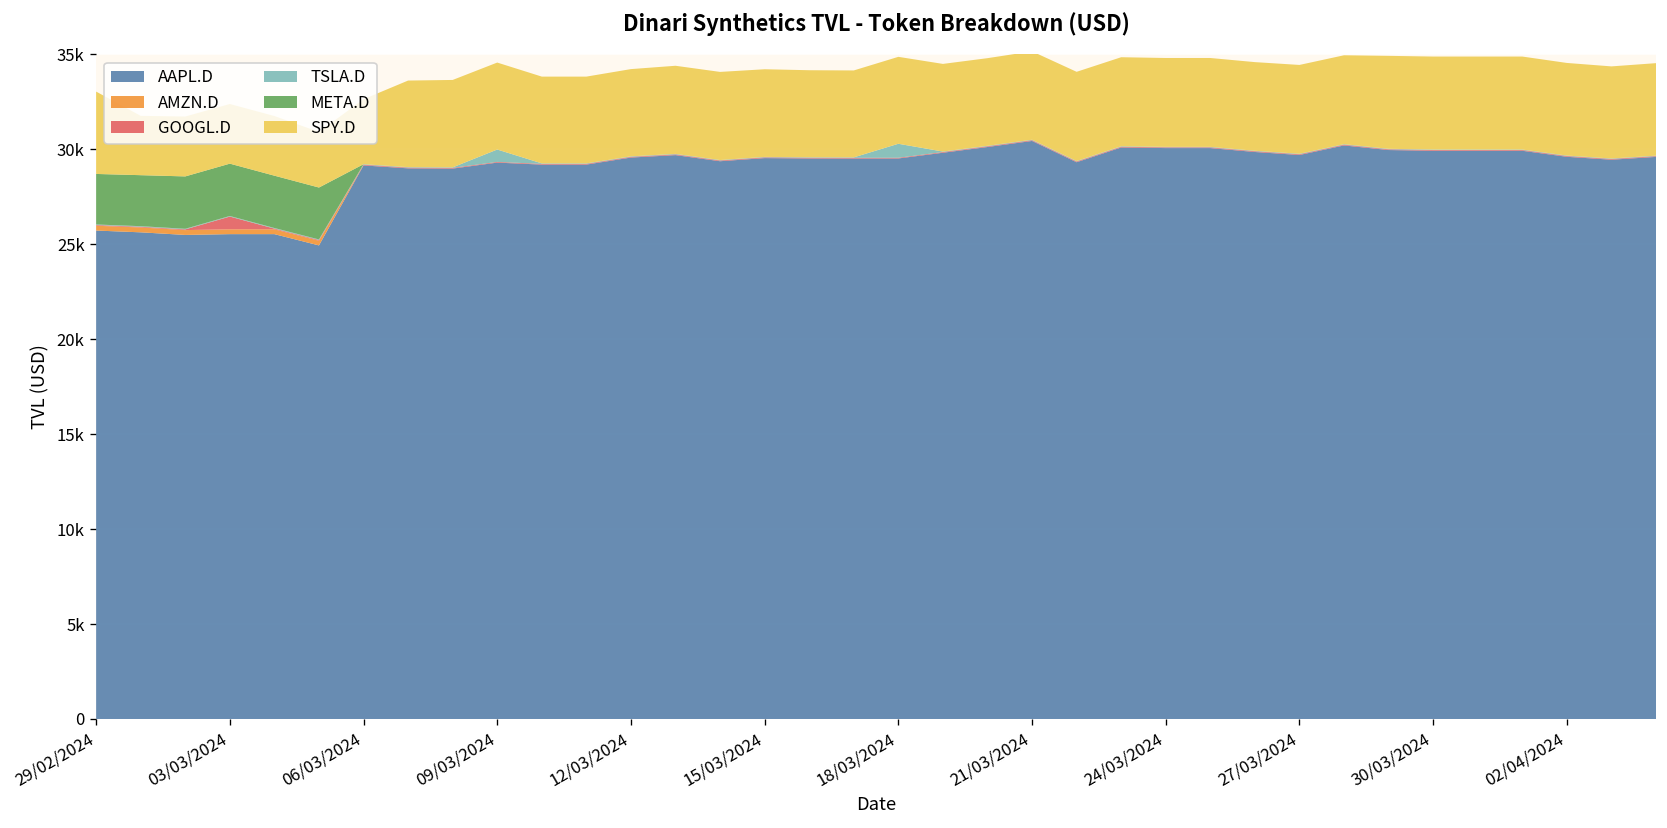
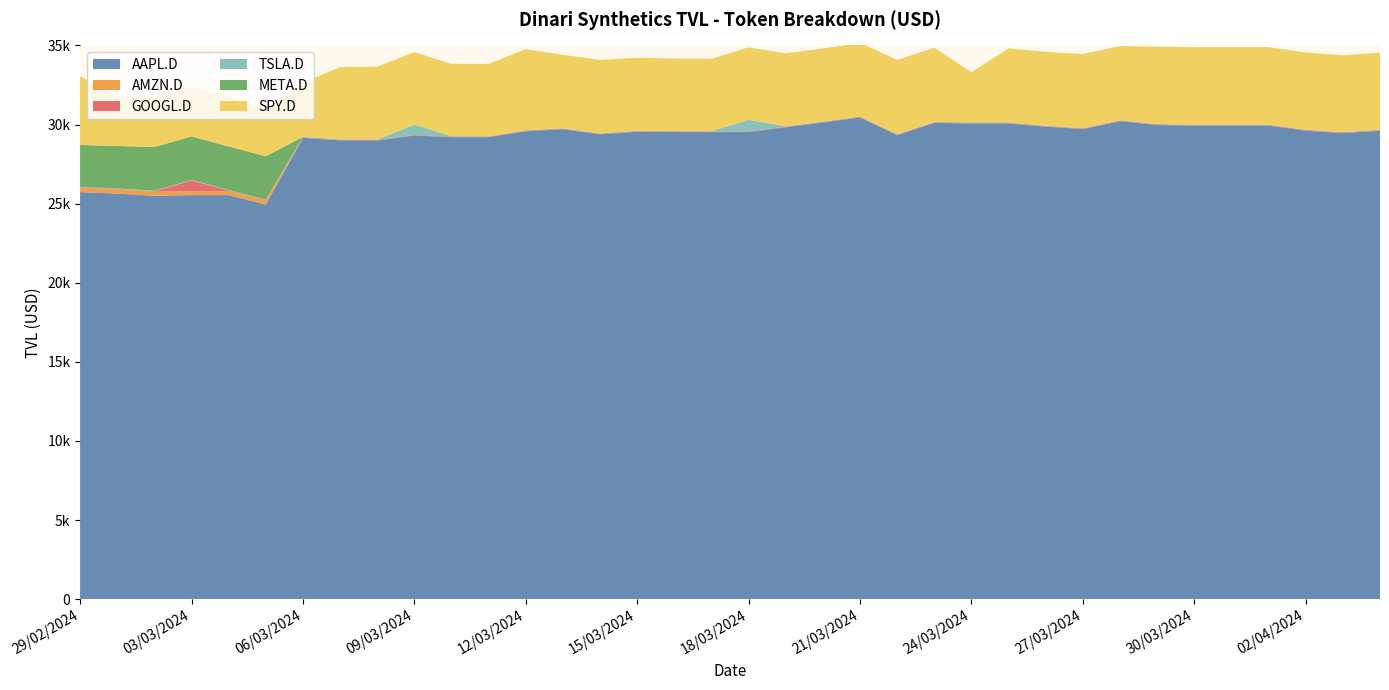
  {
    "AAPL.D": {
      "29/02/2024": 25700,
      "03/03/2024": 25500
    },
    "AMZN.D": {
      "03/03/2024": 300
    },
    "META.D": {
      "29/02/2024": 2700,
      "03/03/2024": 2800
    },
    "SPY.D": {
      "29/02/2024": 4300,
      "09/03/2024": 4600,
-     "12/03/2024": 4600,
+     "12/03/2024": 5100,
      "15/03/2024": 4600,
      "18/03/2024": 4600,
-     "24/03/2024": 4700,
+     "24/03/2024": 3200,
      "27/03/2024": 4700,
      "30/03/2024": 4900,
      "02/04/2024": 4900
    }
  }
